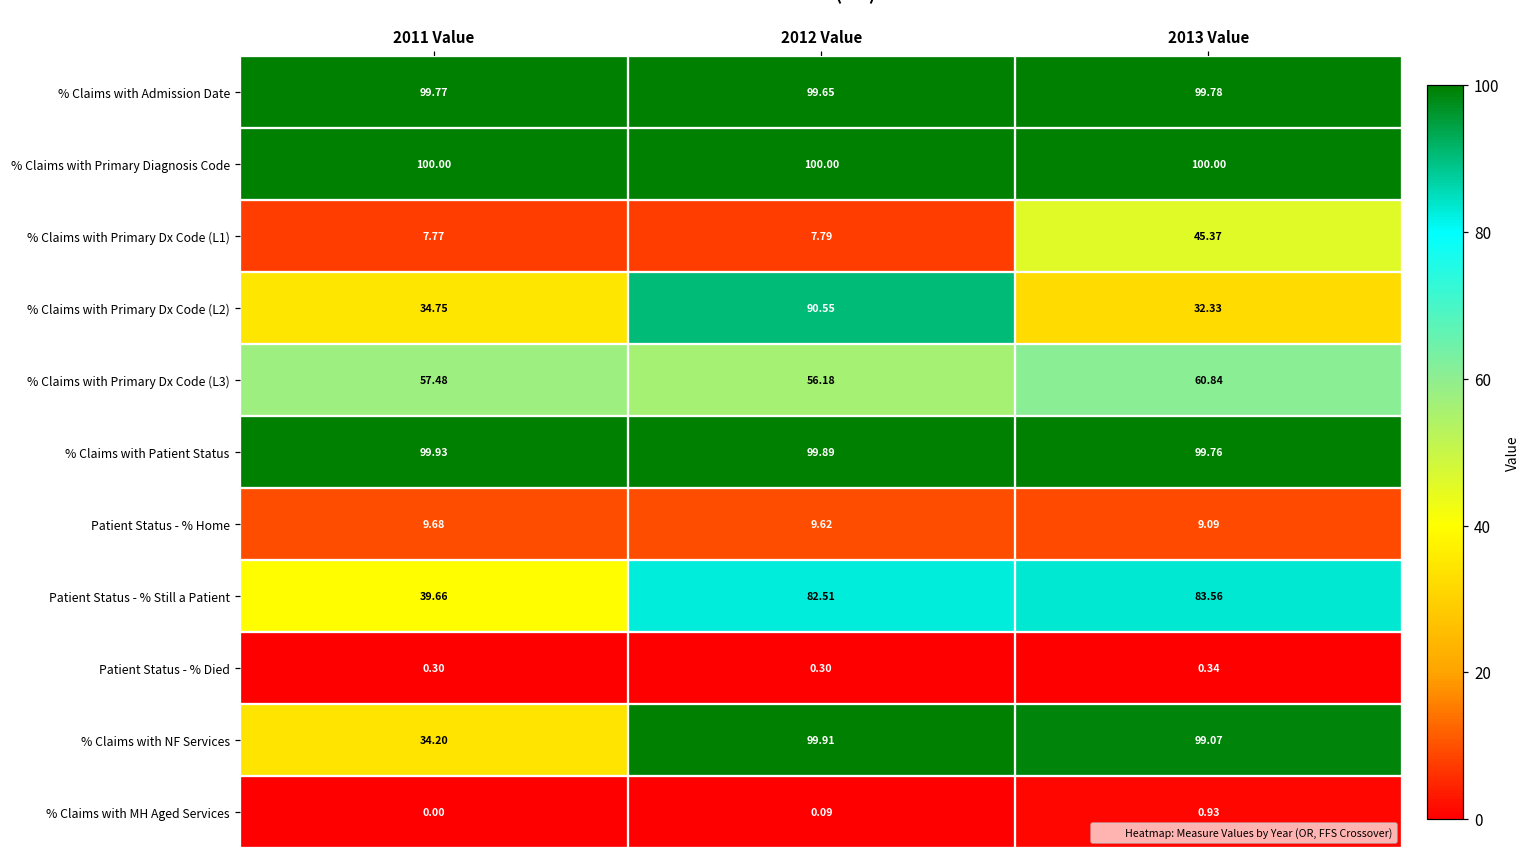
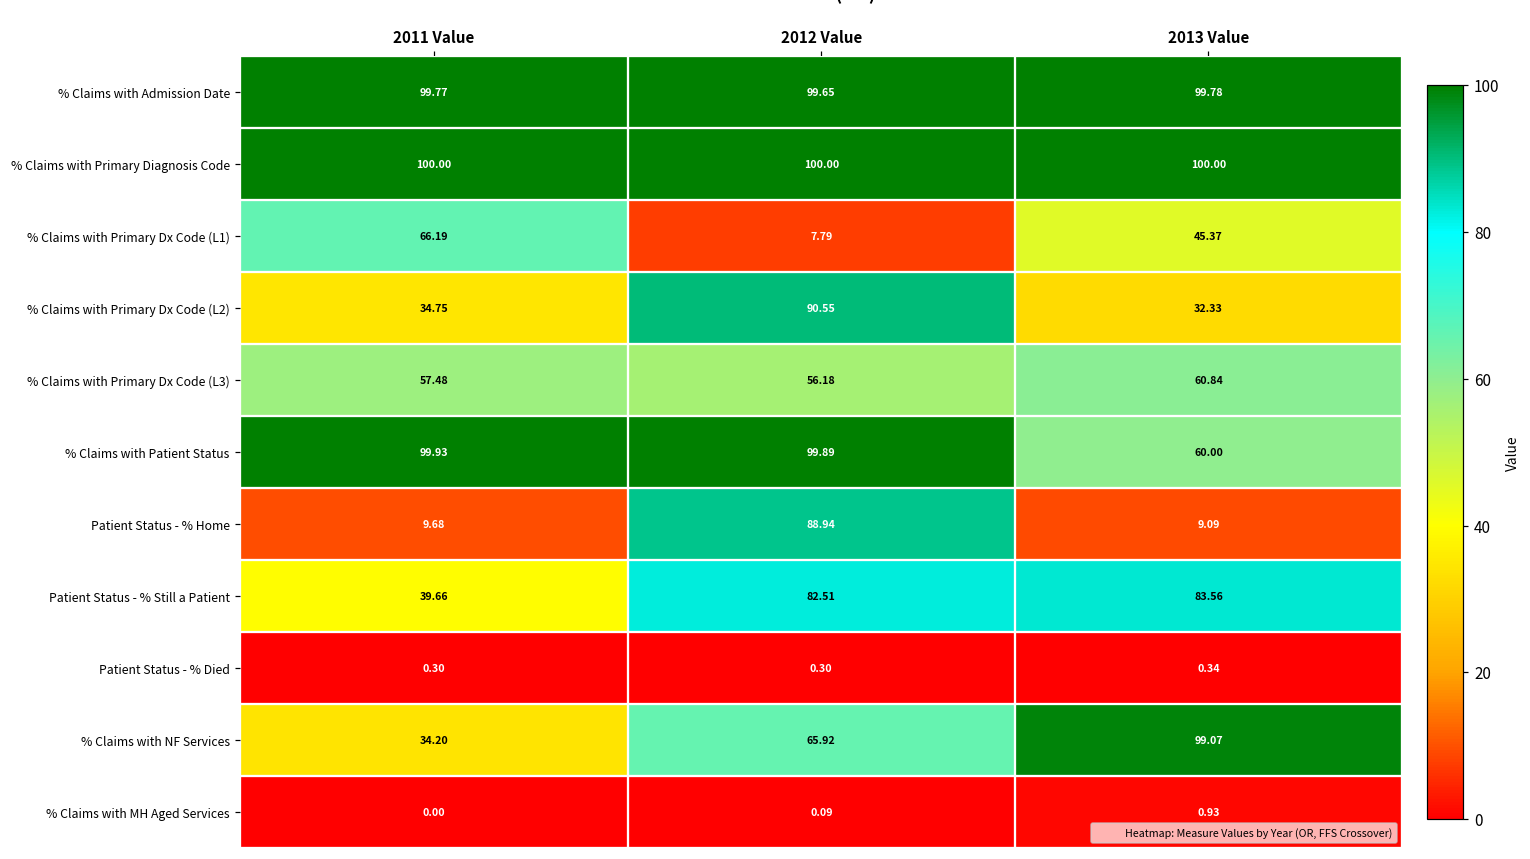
  {
    "% Claims with Admission Date": {
      "2011 Value": 99.77,
      "2012 Value": 99.65,
      "2013 Value": 99.78
    },
    "% Claims with Primary Diagnosis Code": {
      "2011 Value": 100.00,
      "2012 Value": 100.00,
      "2013 Value": 100.00
    },
    "% Claims with Primary Dx Code (L1)": {
-     "2011 Value": 7.77,
+     "2011 Value": 66.19,
      "2012 Value": 7.79,
      "2013 Value": 45.37
    },
    "% Claims with Primary Dx Code (L2)": {
      "2011 Value": 34.75,
      "2012 Value": 90.55,
      "2013 Value": 32.33
    },
    "% Claims with Primary Dx Code (L3)": {
      "2011 Value": 57.48,
      "2012 Value": 56.18,
      "2013 Value": 60.84
    },
    "% Claims with Patient Status": {
      "2011 Value": 99.93,
      "2012 Value": 99.89,
-     "2013 Value": 99.76
+     "2013 Value": 60.00
    },
    "Patient Status - % Home": {
      "2011 Value": 9.68,
-     "2012 Value": 9.62,
+     "2012 Value": 88.94,
      "2013 Value": 9.09
    },
    "Patient Status - % Still a Patient": {
      "2011 Value": 39.66,
      "2012 Value": 82.51,
      "2013 Value": 83.56
    },
    "Patient Status - % Died": {
      "2011 Value": 0.30,
      "2012 Value": 0.30,
      "2013 Value": 0.34
    },
    "% Claims with NF Services": {
      "2011 Value": 34.20,
-     "2012 Value": 99.91,
+     "2012 Value": 65.92,
      "2013 Value": 99.07
    },
    "% Claims with MH Aged Services": {
      "2011 Value": 0.00,
      "2012 Value": 0.09,
      "2013 Value": 0.93
    }
  }
